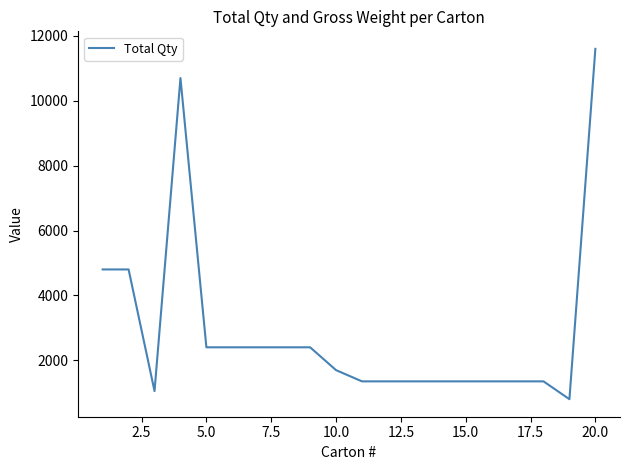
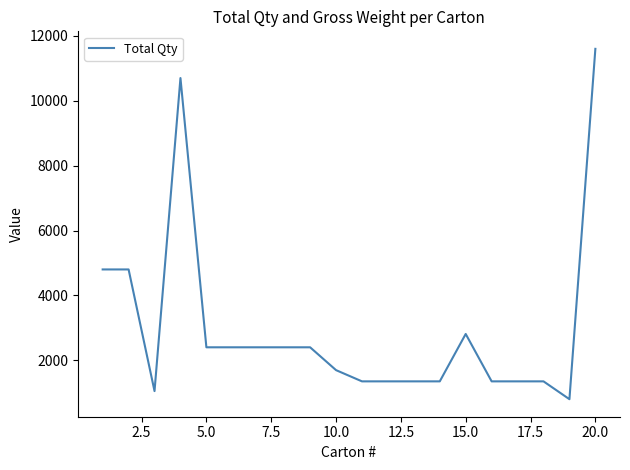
  {
    "5.0": 2400,
    "10.0": 1700,
-   "15.0": 1400,
+   "15.0": 2800,
    "20.0": 11600
  }
